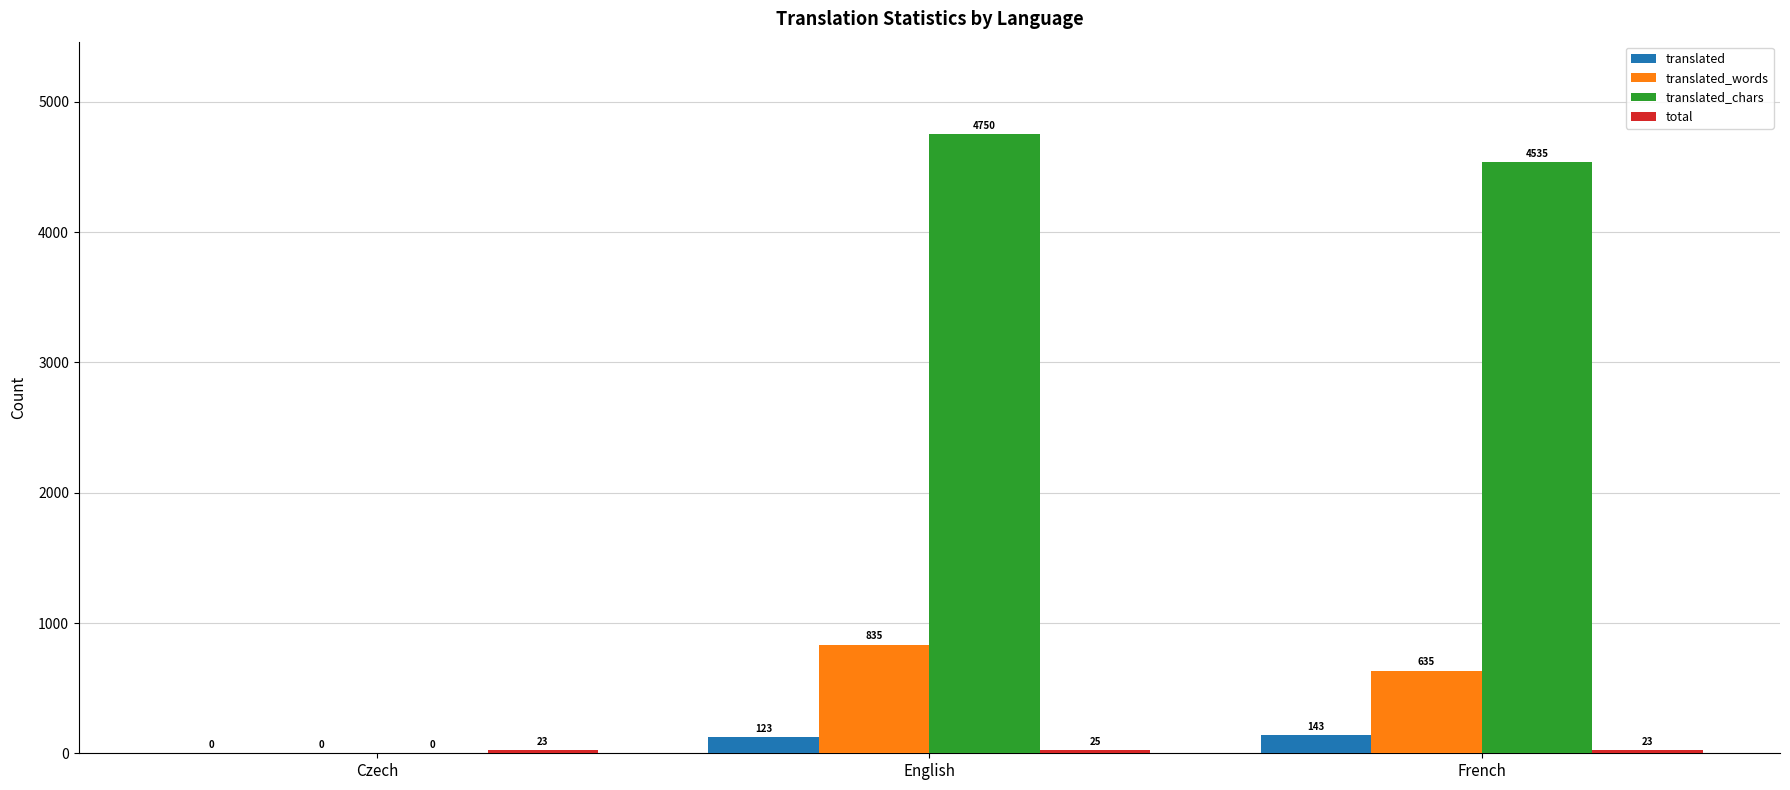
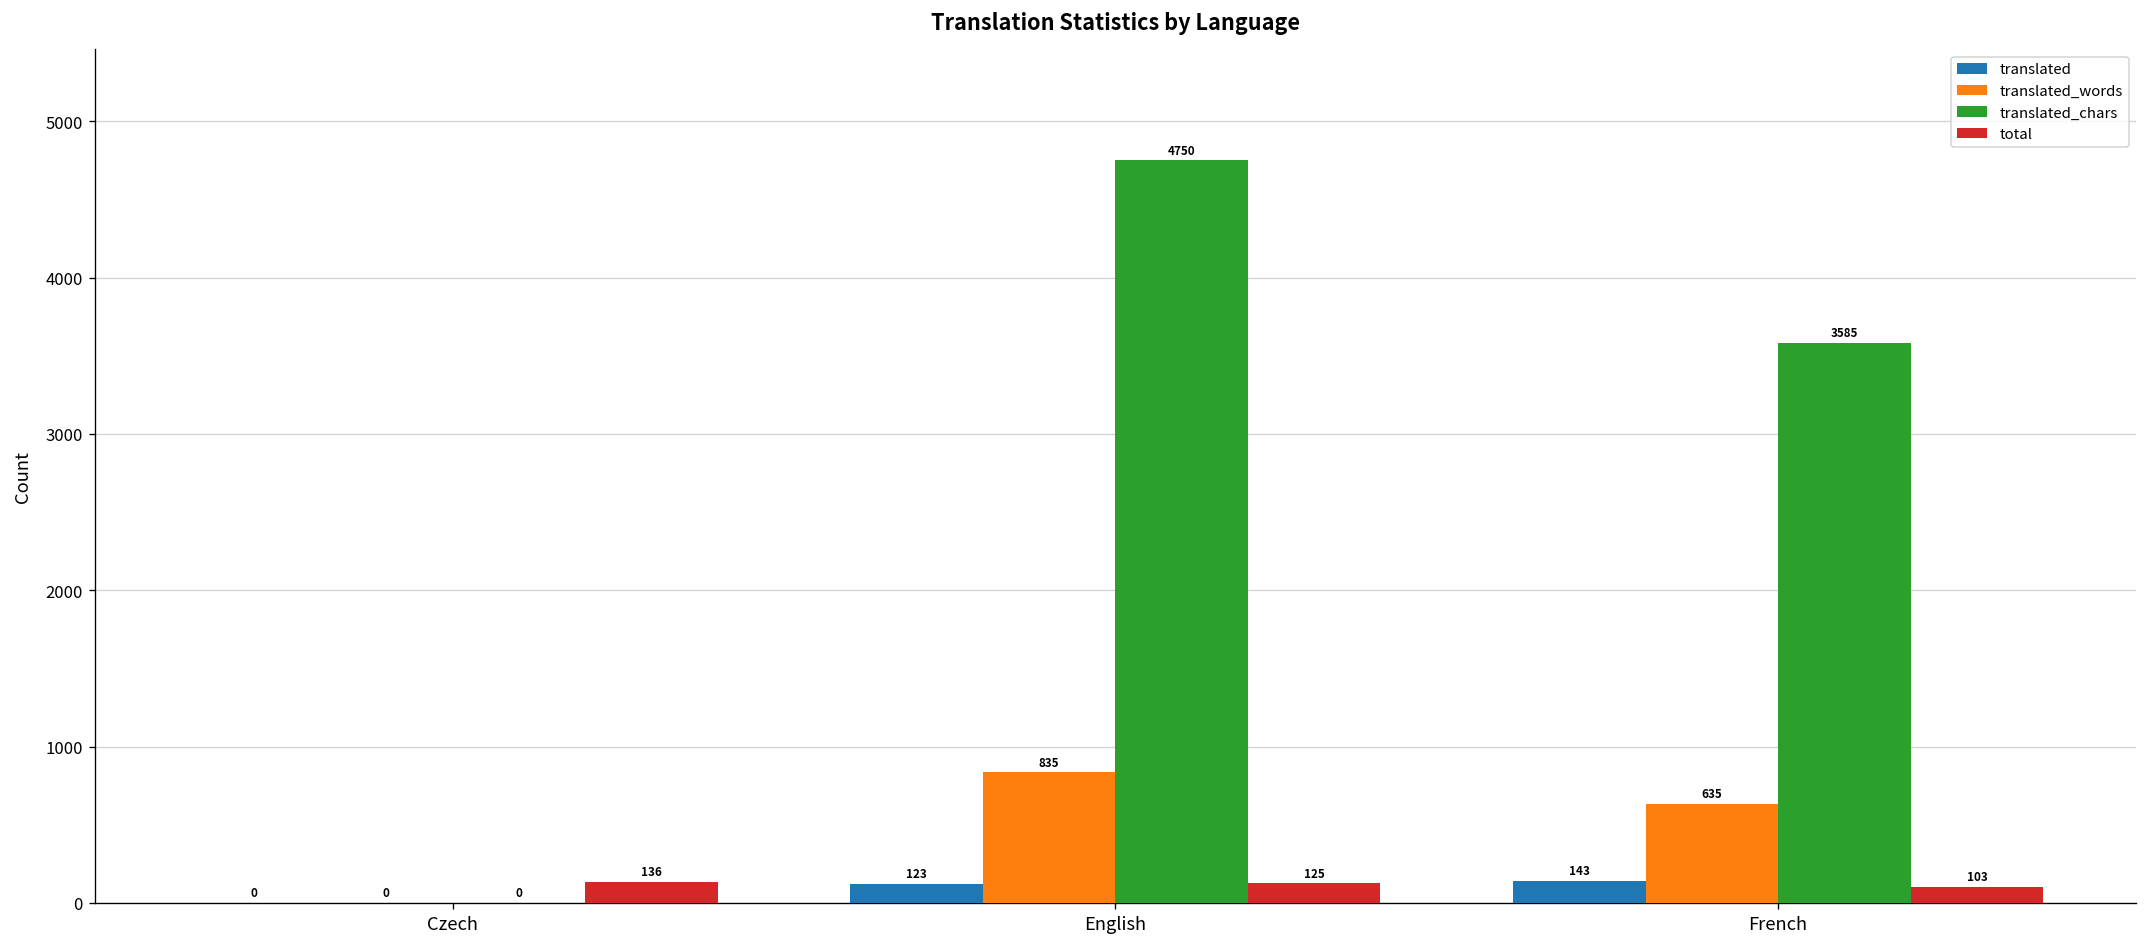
  {
    "translated": {
      "Czech": 0,
      "English": 123,
      "French": 143
    },
    "translated_words": {
      "Czech": 0,
      "English": 835,
      "French": 635
    },
    "translated_chars": {
      "Czech": 0,
      "English": 4750,
-     "French": 4535
+     "French": 3585
    },
    "total": {
-     "Czech": 23,
-     "English": 25,
-     "French": 23
+     "Czech": 136,
+     "English": 125,
+     "French": 103
    }
  }
